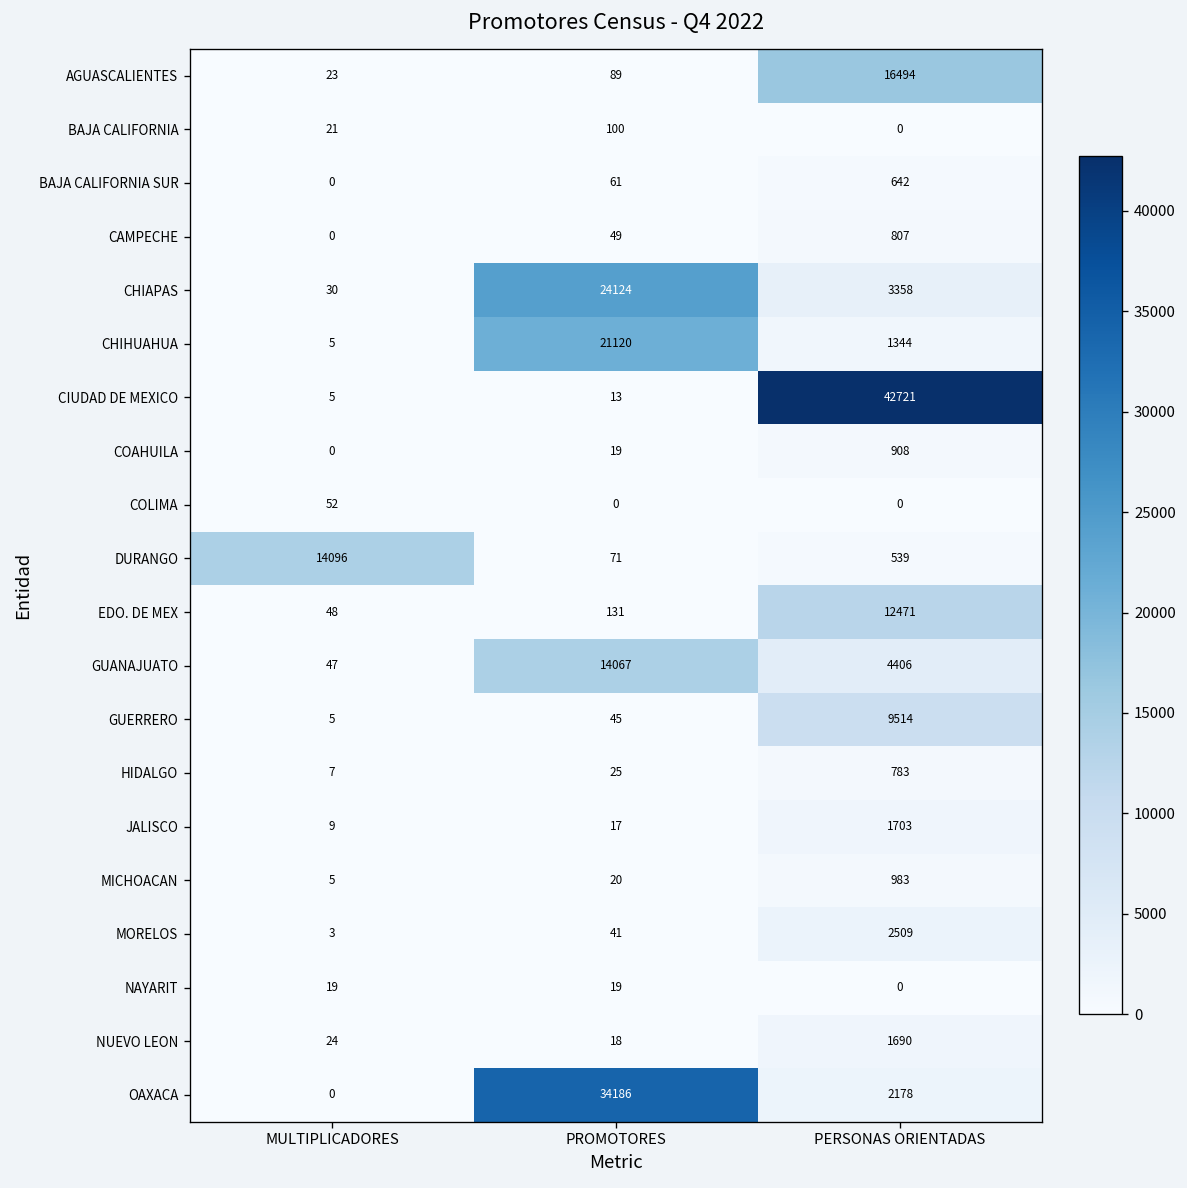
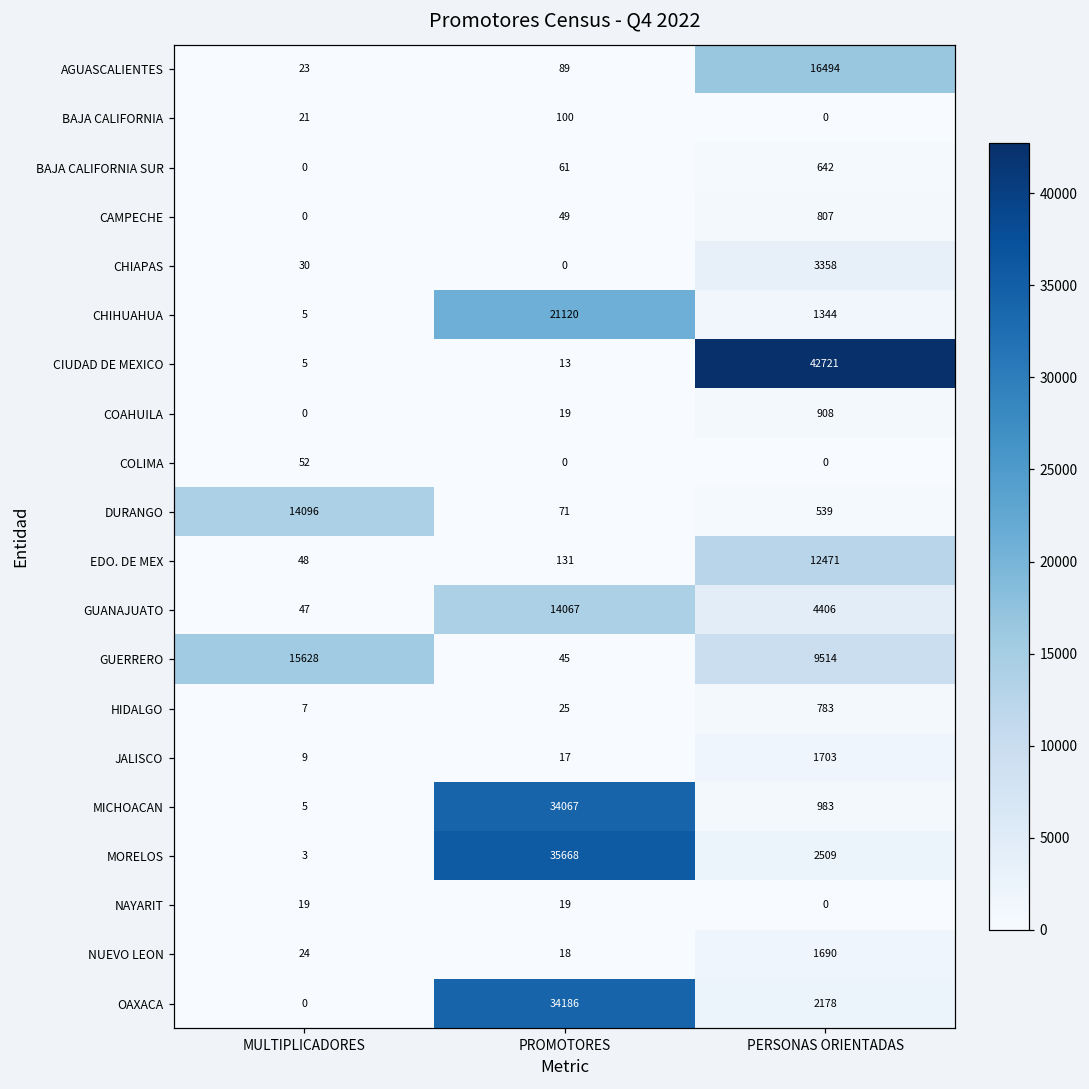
  {
    "AGUASCALIENTES": {
      "MULTIPLICADORES": 23,
      "PROMOTORES": 89,
      "PERSONAS ORIENTADAS": 16494
    },
    "BAJA CALIFORNIA": {
      "MULTIPLICADORES": 21,
      "PROMOTORES": 100,
      "PERSONAS ORIENTADAS": 0
    },
    "BAJA CALIFORNIA SUR": {
      "MULTIPLICADORES": 0,
      "PROMOTORES": 61,
      "PERSONAS ORIENTADAS": 642
    },
    "CAMPECHE": {
      "MULTIPLICADORES": 0,
      "PROMOTORES": 49,
      "PERSONAS ORIENTADAS": 807
    },
    "CHIAPAS": {
      "MULTIPLICADORES": 30,
-     "PROMOTORES": 24124,
+     "PROMOTORES": 0,
      "PERSONAS ORIENTADAS": 3358
    },
    "CHIHUAHUA": {
      "MULTIPLICADORES": 5,
      "PROMOTORES": 21120,
      "PERSONAS ORIENTADAS": 1344
    },
    "CIUDAD DE MEXICO": {
      "MULTIPLICADORES": 5,
      "PROMOTORES": 13,
      "PERSONAS ORIENTADAS": 42721
    },
    "COAHUILA": {
      "MULTIPLICADORES": 0,
      "PROMOTORES": 19,
      "PERSONAS ORIENTADAS": 908
    },
    "COLIMA": {
      "MULTIPLICADORES": 52,
      "PROMOTORES": 0,
      "PERSONAS ORIENTADAS": 0
    },
    "DURANGO": {
      "MULTIPLICADORES": 14096,
      "PROMOTORES": 71,
      "PERSONAS ORIENTADAS": 539
    },
    "EDO. DE MEX": {
      "MULTIPLICADORES": 48,
      "PROMOTORES": 131,
      "PERSONAS ORIENTADAS": 12471
    },
    "GUANAJUATO": {
      "MULTIPLICADORES": 47,
      "PROMOTORES": 14067,
      "PERSONAS ORIENTADAS": 4406
    },
    "GUERRERO": {
-     "MULTIPLICADORES": 5,
+     "MULTIPLICADORES": 15628,
      "PROMOTORES": 45,
      "PERSONAS ORIENTADAS": 9514
    },
    "HIDALGO": {
      "MULTIPLICADORES": 7,
      "PROMOTORES": 25,
      "PERSONAS ORIENTADAS": 783
    },
    "JALISCO": {
      "MULTIPLICADORES": 9,
      "PROMOTORES": 17,
      "PERSONAS ORIENTADAS": 1703
    },
    "MICHOACAN": {
      "MULTIPLICADORES": 5,
-     "PROMOTORES": 20,
+     "PROMOTORES": 34067,
      "PERSONAS ORIENTADAS": 983
    },
    "MORELOS": {
      "MULTIPLICADORES": 3,
-     "PROMOTORES": 41,
+     "PROMOTORES": 35668,
      "PERSONAS ORIENTADAS": 2509
    },
    "NAYARIT": {
      "MULTIPLICADORES": 19,
      "PROMOTORES": 19,
      "PERSONAS ORIENTADAS": 0
    },
    "NUEVO LEON": {
      "MULTIPLICADORES": 24,
      "PROMOTORES": 18,
      "PERSONAS ORIENTADAS": 1690
    },
    "OAXACA": {
      "MULTIPLICADORES": 0,
      "PROMOTORES": 34186,
      "PERSONAS ORIENTADAS": 2178
    }
  }
